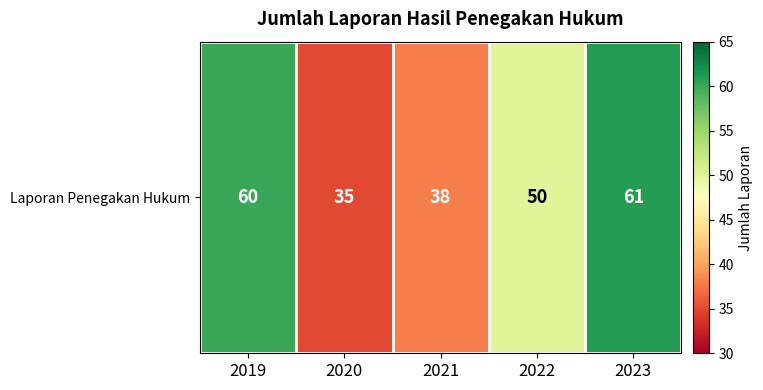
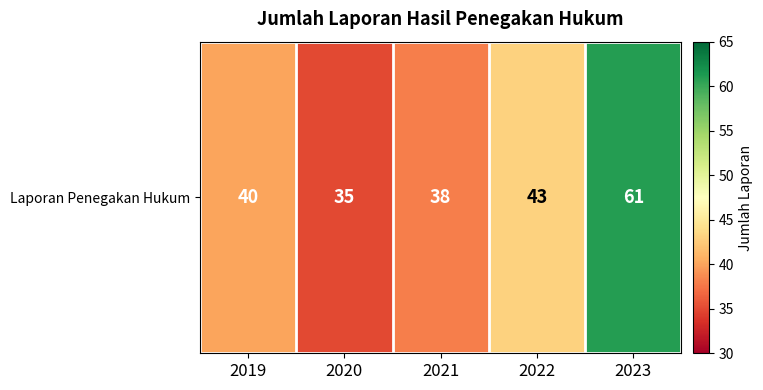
  {
    "Laporan Penegakan Hukum": {
-     "2019": 60,
+     "2019": 40,
      "2020": 35,
      "2021": 38,
-     "2022": 50,
+     "2022": 43,
      "2023": 61
    }
  }
